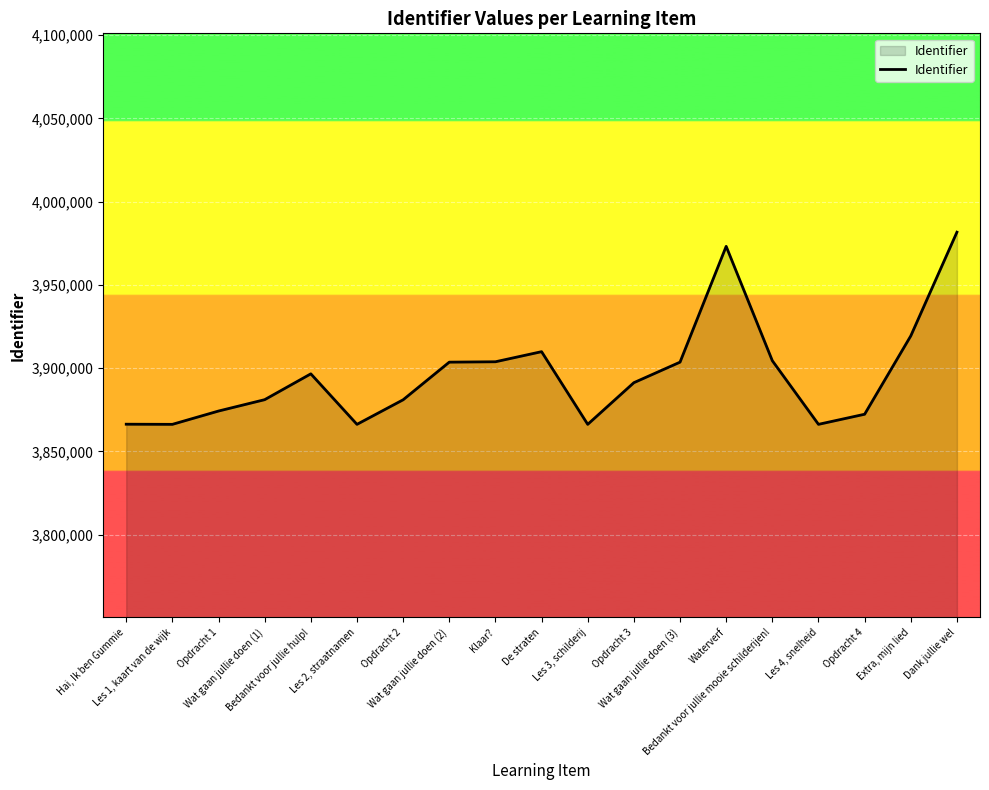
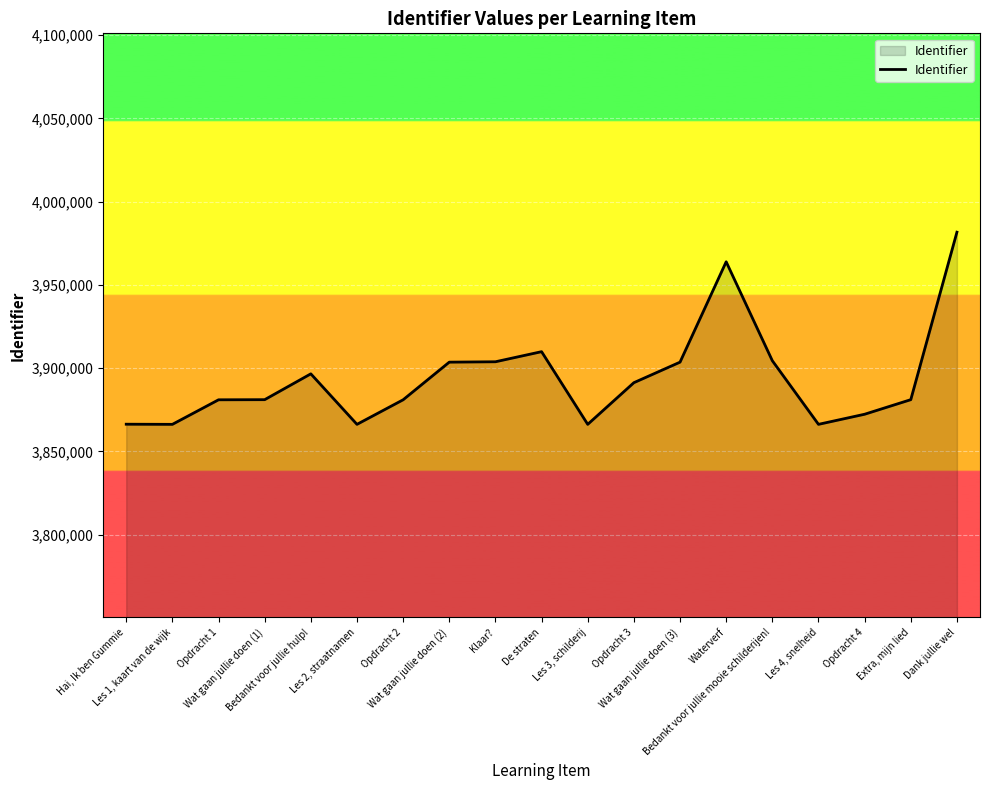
  {
    "Hai, Ik ben Gummie": "3,866,000",
    "Les 1, kaart van de wijk": "3,866,000",
-   "Opdracht 1": "3,874,000",
+   "Opdracht 1": "3,881,000",
    "Wat gaan jullie doen (1)": "3,881,000",
    "Bedankt voor jullie hulp!": "3,897,000",
    "Les 2, straatnamen": "3,866,000",
    "Opdracht 2": "3,881,000",
    "Wat gaan jullie doen (2)": "3,904,000",
    "Klaar?": "3,904,000",
    "De straten": "3,910,000",
    "Les 3, schilderij": "3,866,000",
    "Opdracht 3": "3,891,000",
    "Wat gaan jullie doen (3)": "3,904,000",
-   "Waterverf": "3,973,000",
+   "Waterverf": "3,964,000",
    "Bedankt voor jullie mooie schilderijen!": "3,904,000",
    "Les 4, snelheid": "3,866,000",
    "Opdracht 4": "3,872,000",
-   "Extra, mijn lied": "3,919,000",
+   "Extra, mijn lied": "3,881,000",
    "Dank jullie wel": "3,982,000"
  }
